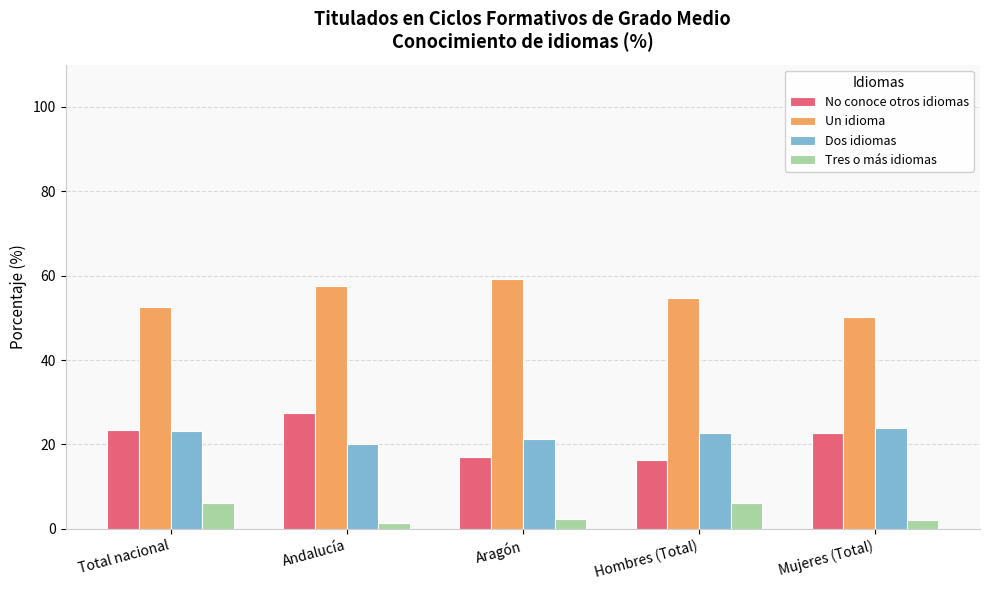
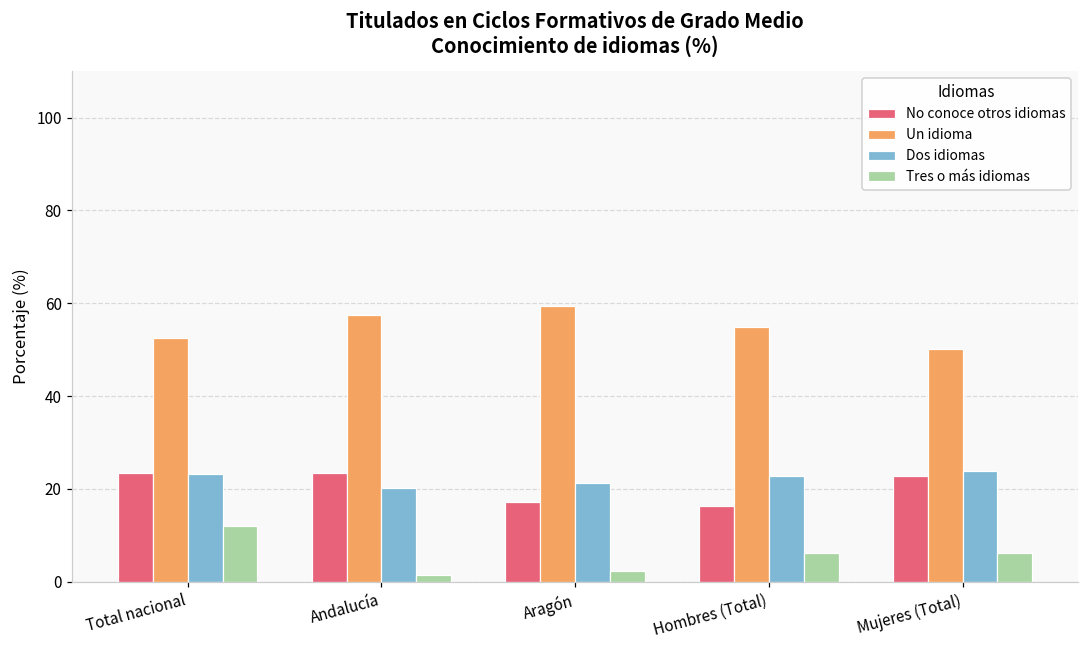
  {
    "No conoce otros idiomas": {
      "Total nacional": 24,
-     "Andalucía": 27,
+     "Andalucía": 24,
      "Aragón": 17,
      "Hombres (Total)": 16,
      "Mujeres (Total)": 23
    },
    "Un idioma": {
      "Total nacional": 53,
      "Andalucía": 58,
      "Aragón": 59,
      "Hombres (Total)": 55,
      "Mujeres (Total)": 50
    },
    "Dos idiomas": {
      "Total nacional": 23,
      "Andalucía": 20,
      "Aragón": 21,
      "Hombres (Total)": 23,
      "Mujeres (Total)": 24
    },
    "Tres o más idiomas": {
-     "Total nacional": 6,
+     "Total nacional": 12,
      "Andalucía": 1,
      "Aragón": 2,
      "Hombres (Total)": 6,
-     "Mujeres (Total)": 2
+     "Mujeres (Total)": 6
    }
  }
